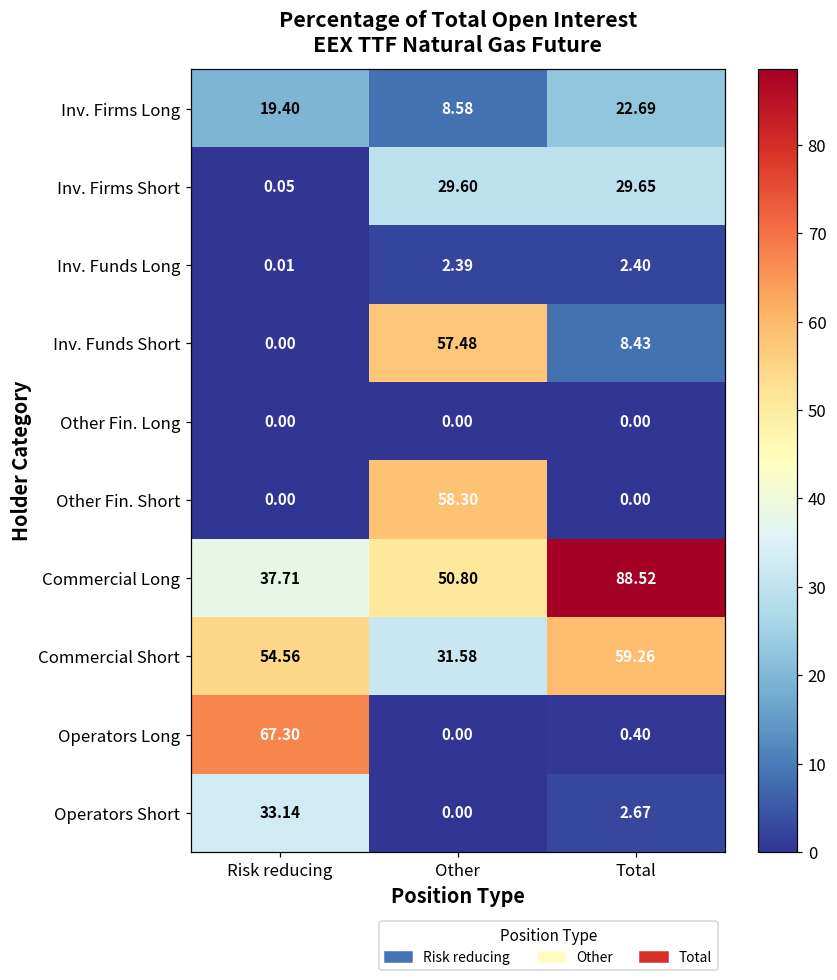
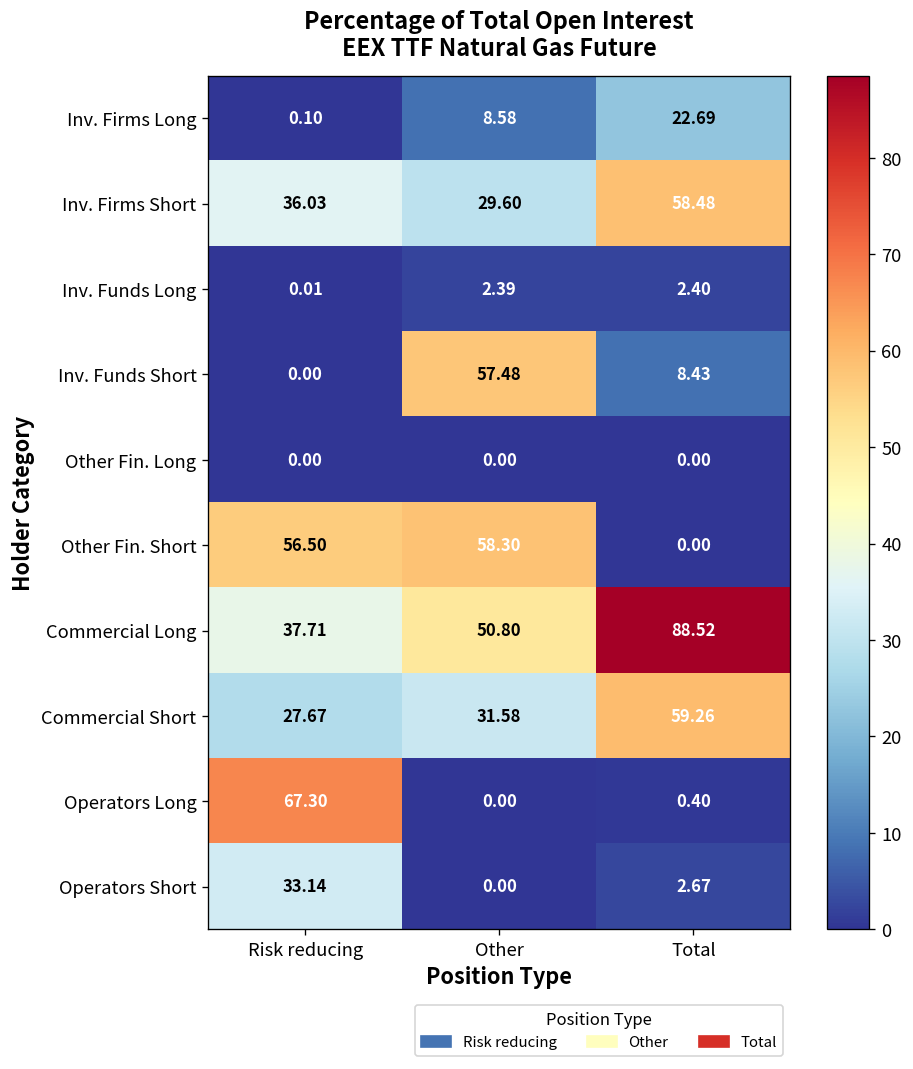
  {
    "Inv. Firms Long": {
-     "Risk reducing": 19.40,
+     "Risk reducing": 0.10,
      "Other": 8.58,
      "Total": 22.69
    },
    "Inv. Firms Short": {
-     "Risk reducing": 0.05,
+     "Risk reducing": 36.03,
      "Other": 29.60,
-     "Total": 29.65
+     "Total": 58.48
    },
    "Inv. Funds Long": {
      "Risk reducing": 0.01,
      "Other": 2.39,
      "Total": 2.40
    },
    "Inv. Funds Short": {
      "Risk reducing": 0.00,
      "Other": 57.48,
      "Total": 8.43
    },
    "Other Fin. Long": {
      "Risk reducing": 0.00,
      "Other": 0.00,
      "Total": 0.00
    },
    "Other Fin. Short": {
-     "Risk reducing": 0.00,
+     "Risk reducing": 56.50,
      "Other": 58.30,
      "Total": 0.00
    },
    "Commercial Long": {
      "Risk reducing": 37.71,
      "Other": 50.80,
      "Total": 88.52
    },
    "Commercial Short": {
-     "Risk reducing": 54.56,
+     "Risk reducing": 27.67,
      "Other": 31.58,
      "Total": 59.26
    },
    "Operators Long": {
      "Risk reducing": 67.30,
      "Other": 0.00,
      "Total": 0.40
    },
    "Operators Short": {
      "Risk reducing": 33.14,
      "Other": 0.00,
      "Total": 2.67
    }
  }
